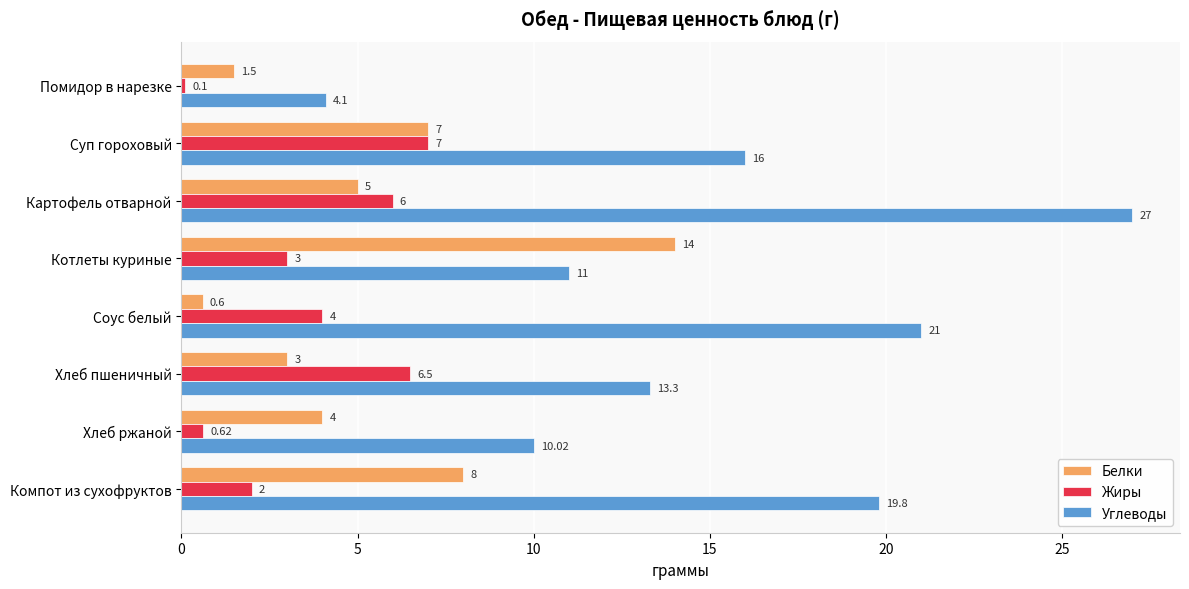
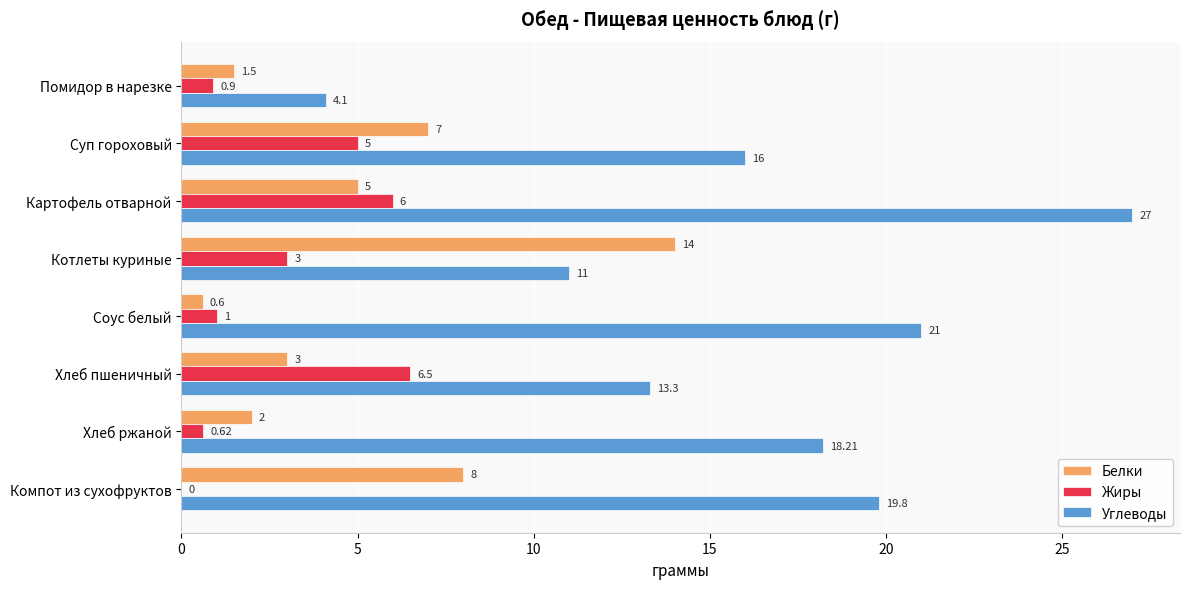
  {
    "Белки": {
      "Помидор в нарезке": 1.5,
      "Суп гороховый": 7,
      "Картофель отварной": 5,
      "Котлеты куриные": 14,
      "Соус белый": 0.6,
      "Хлеб пшеничный": 3,
-     "Хлеб ржаной": 4,
+     "Хлеб ржаной": 2,
      "Компот из сухофруктов": 8
    },
    "Жиры": {
-     "Помидор в нарезке": 0.1,
-     "Суп гороховый": 7,
+     "Помидор в нарезке": 0.9,
+     "Суп гороховый": 5,
      "Картофель отварной": 6,
      "Котлеты куриные": 3,
-     "Соус белый": 4,
+     "Соус белый": 1,
      "Хлеб пшеничный": 6.5,
      "Хлеб ржаной": 0.62,
-     "Компот из сухофруктов": 2
+     "Компот из сухофруктов": 0
    },
    "Углеводы": {
      "Помидор в нарезке": 4.1,
      "Суп гороховый": 16,
      "Картофель отварной": 27,
      "Котлеты куриные": 11,
      "Соус белый": 21,
      "Хлеб пшеничный": 13.3,
-     "Хлеб ржаной": 10.02,
+     "Хлеб ржаной": 18.21,
      "Компот из сухофруктов": 19.8
    }
  }
